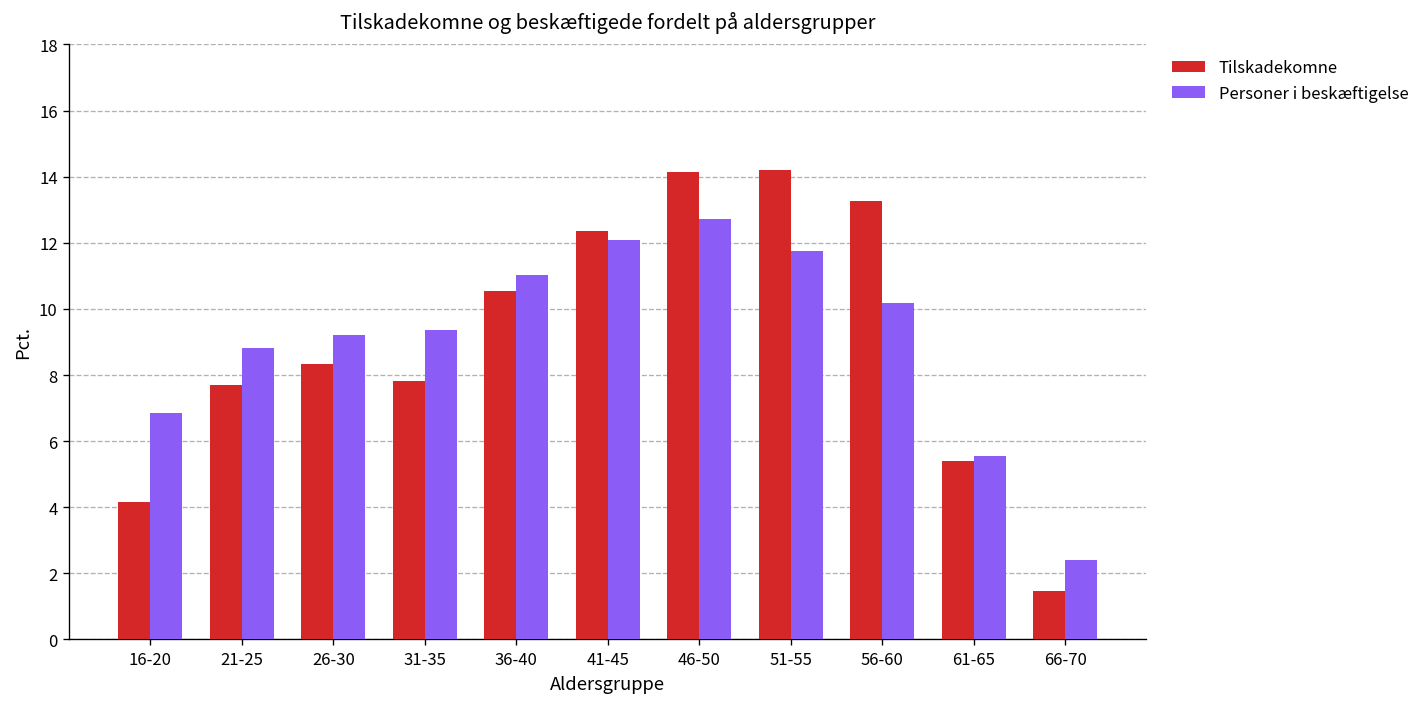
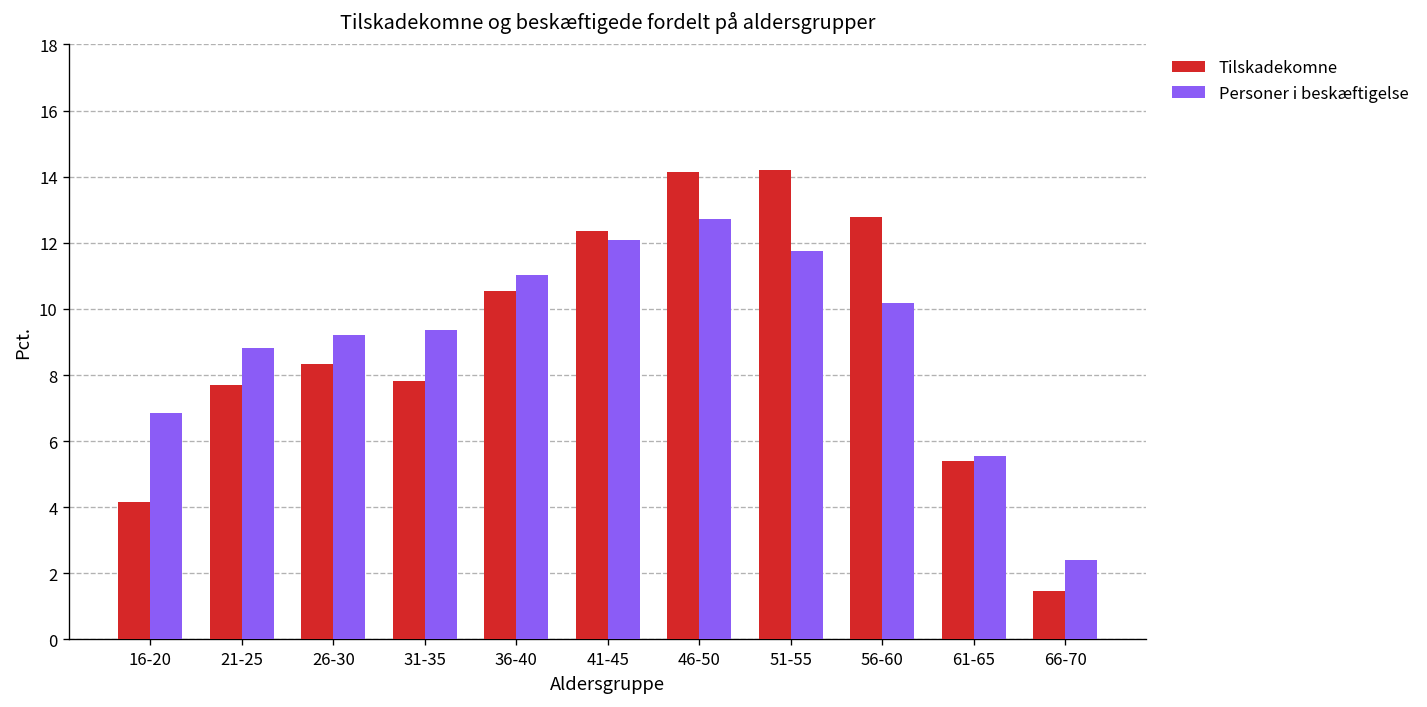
  {
    "Tilskadekomne": {
      "16-20": 4.2,
      "21-25": 7.7,
      "26-30": 8.3,
      "31-35": 7.8,
      "36-40": 10.5,
      "41-45": 12.4,
      "46-50": 14.1,
      "51-55": 14.2,
-     "56-60": 13.3,
+     "56-60": 12.8,
      "61-65": 5.4,
      "66-70": 1.5
    },
    "Personer i beskæftigelse": {
      "16-20": 6.8,
      "21-25": 8.8,
      "26-30": 9.2,
      "31-35": 9.4,
      "36-40": 11.0,
      "41-45": 12.1,
      "46-50": 12.7,
      "51-55": 11.8,
      "56-60": 10.2,
      "61-65": 5.6,
      "66-70": 2.4
    }
  }
